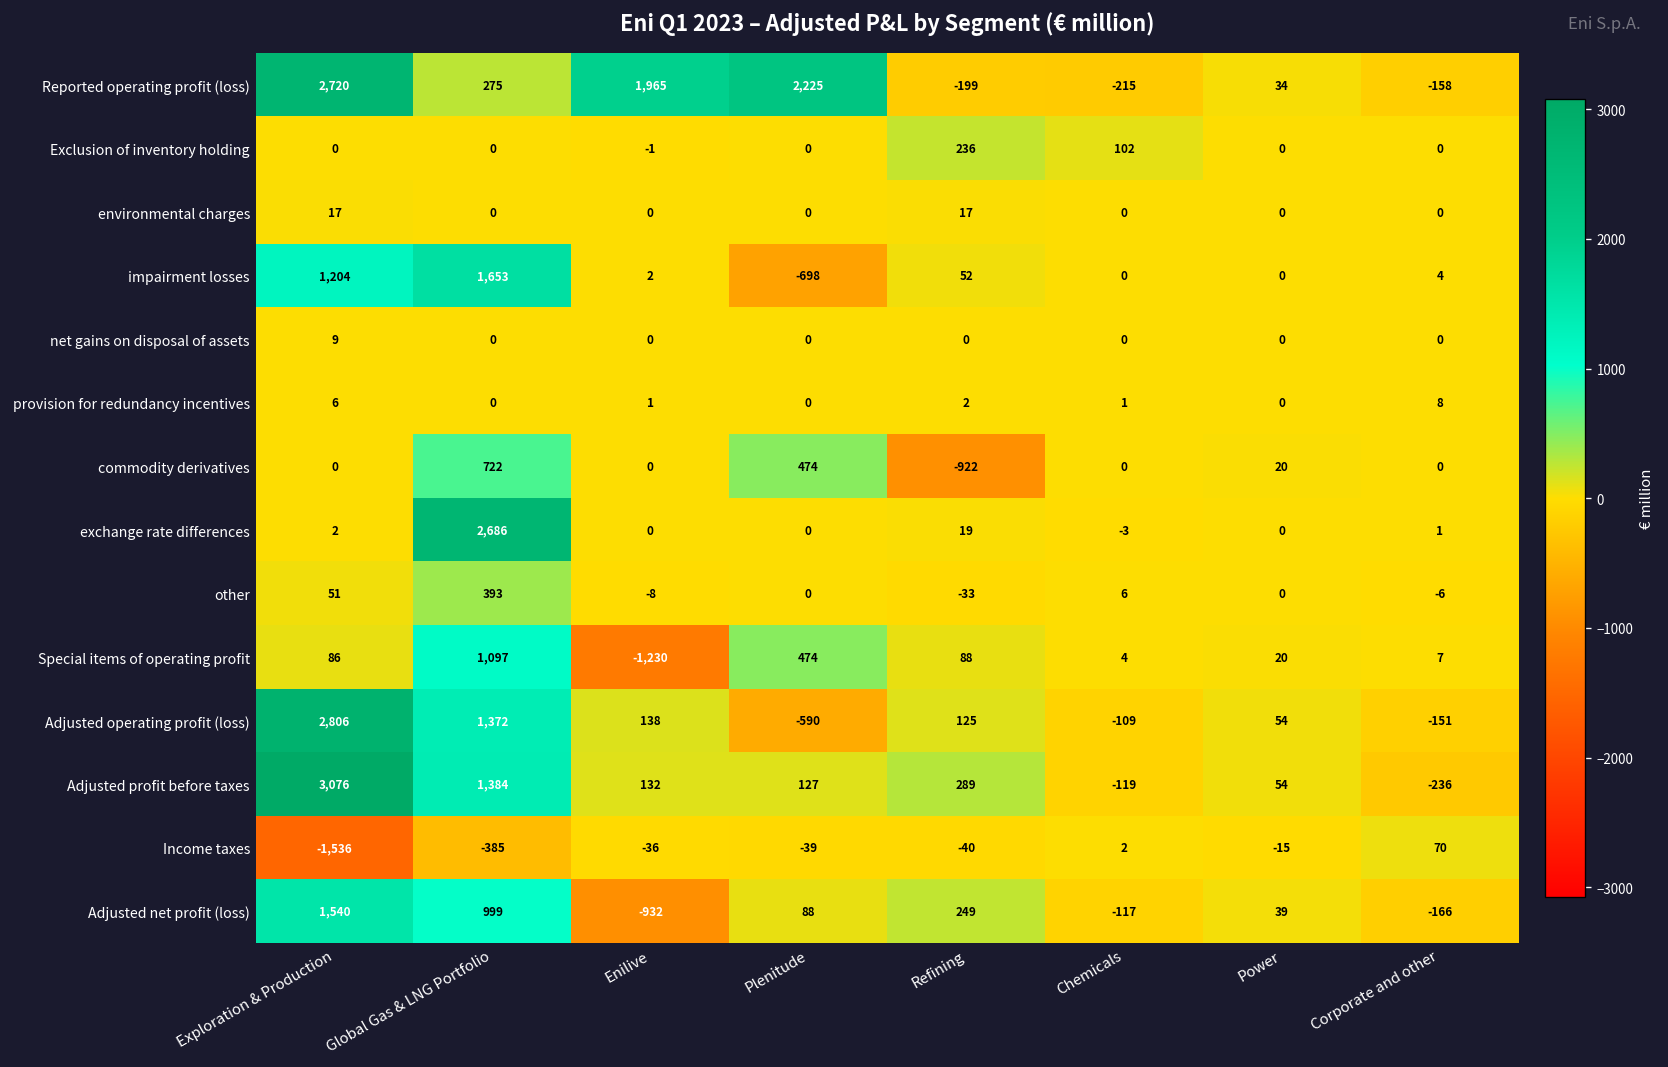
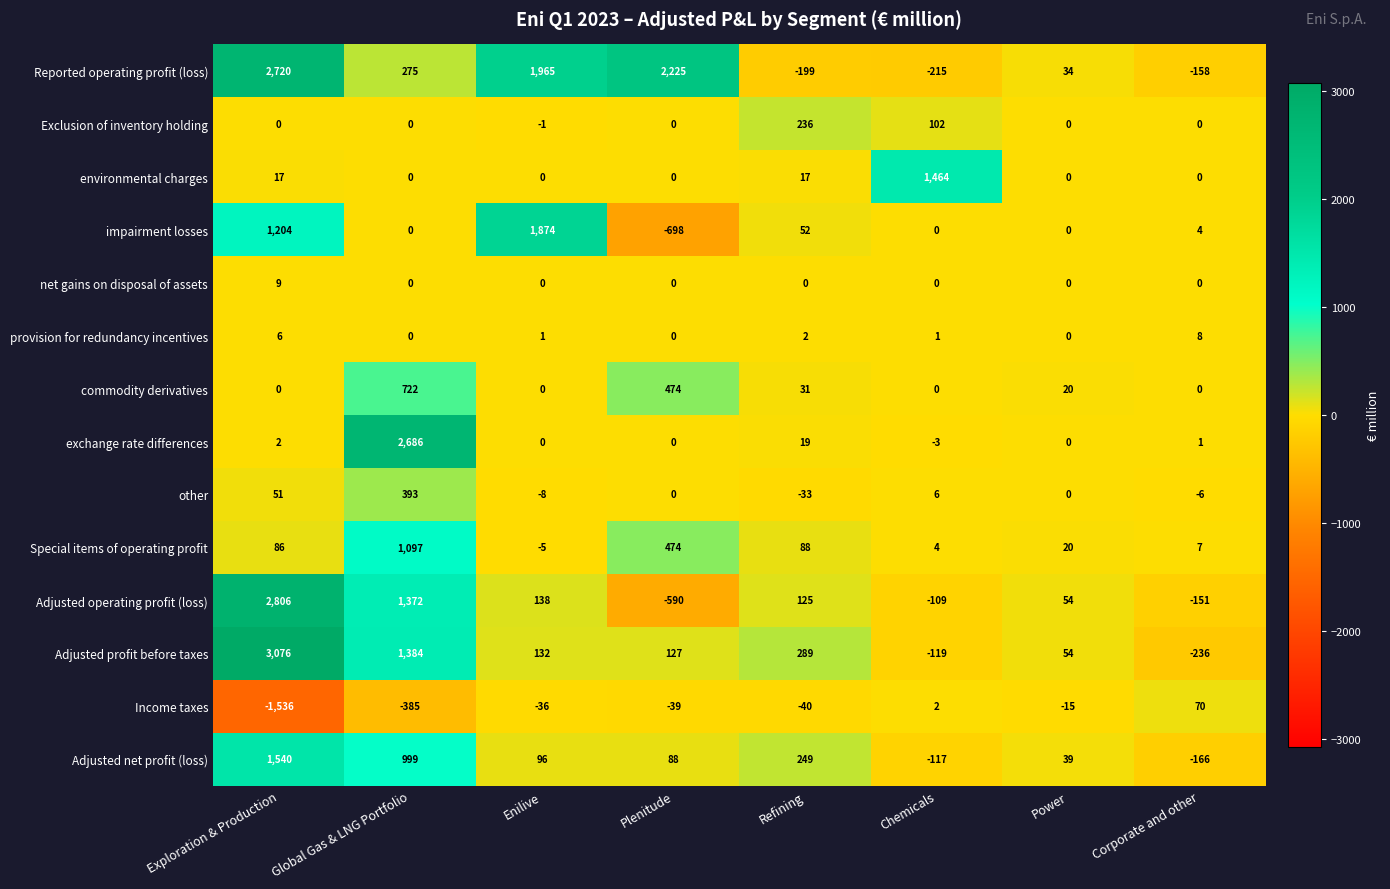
  {
    "Reported operating profit (loss)": {
      "Exploration & Production": "2,720",
      "Global Gas & LNG Portfolio": "275",
      "Enilive": "1,965",
      "Plenitude": "2,225",
      "Refining": "-199",
      "Chemicals": "-215",
      "Power": "34",
      "Corporate and other": "-158"
    },
    "Exclusion of inventory holding": {
      "Exploration & Production": "0",
      "Global Gas & LNG Portfolio": "0",
      "Enilive": "-1",
      "Plenitude": "0",
      "Refining": "236",
      "Chemicals": "102",
      "Power": "0",
      "Corporate and other": "0"
    },
    "environmental charges": {
      "Exploration & Production": "17",
      "Global Gas & LNG Portfolio": "0",
      "Enilive": "0",
      "Plenitude": "0",
      "Refining": "17",
-     "Chemicals": "0",
+     "Chemicals": "1,464",
      "Power": "0",
      "Corporate and other": "0"
    },
    "impairment losses": {
      "Exploration & Production": "1,204",
-     "Global Gas & LNG Portfolio": "1,653",
-     "Enilive": "2",
+     "Global Gas & LNG Portfolio": "0",
+     "Enilive": "1,874",
      "Plenitude": "-698",
      "Refining": "52",
      "Chemicals": "0",
      "Power": "0",
      "Corporate and other": "4"
    },
    "net gains on disposal of assets": {
      "Exploration & Production": "9",
      "Global Gas & LNG Portfolio": "0",
      "Enilive": "0",
      "Plenitude": "0",
      "Refining": "0",
      "Chemicals": "0",
      "Power": "0",
      "Corporate and other": "0"
    },
    "provision for redundancy incentives": {
      "Exploration & Production": "6",
      "Global Gas & LNG Portfolio": "0",
      "Enilive": "1",
      "Plenitude": "0",
      "Refining": "2",
      "Chemicals": "1",
      "Power": "0",
      "Corporate and other": "8"
    },
    "commodity derivatives": {
      "Exploration & Production": "0",
      "Global Gas & LNG Portfolio": "722",
      "Enilive": "0",
      "Plenitude": "474",
-     "Refining": "-922",
+     "Refining": "31",
      "Chemicals": "0",
      "Power": "20",
      "Corporate and other": "0"
    },
    "exchange rate differences": {
      "Exploration & Production": "2",
      "Global Gas & LNG Portfolio": "2,686",
      "Enilive": "0",
      "Plenitude": "0",
      "Refining": "19",
      "Chemicals": "-3",
      "Power": "0",
      "Corporate and other": "1"
    },
    "other": {
      "Exploration & Production": "51",
      "Global Gas & LNG Portfolio": "393",
      "Enilive": "-8",
      "Plenitude": "0",
      "Refining": "-33",
      "Chemicals": "6",
      "Power": "0",
      "Corporate and other": "-6"
    },
    "Special items of operating profit": {
      "Exploration & Production": "86",
      "Global Gas & LNG Portfolio": "1,097",
-     "Enilive": "-1,230",
+     "Enilive": "-5",
      "Plenitude": "474",
      "Refining": "88",
      "Chemicals": "4",
      "Power": "20",
      "Corporate and other": "7"
    },
    "Adjusted operating profit (loss)": {
      "Exploration & Production": "2,806",
      "Global Gas & LNG Portfolio": "1,372",
      "Enilive": "138",
      "Plenitude": "-590",
      "Refining": "125",
      "Chemicals": "-109",
      "Power": "54",
      "Corporate and other": "-151"
    },
    "Adjusted profit before taxes": {
      "Exploration & Production": "3,076",
      "Global Gas & LNG Portfolio": "1,384",
      "Enilive": "132",
      "Plenitude": "127",
      "Refining": "289",
      "Chemicals": "-119",
      "Power": "54",
      "Corporate and other": "-236"
    },
    "Income taxes": {
      "Exploration & Production": "-1,536",
      "Global Gas & LNG Portfolio": "-385",
      "Enilive": "-36",
      "Plenitude": "-39",
      "Refining": "-40",
      "Chemicals": "2",
      "Power": "-15",
      "Corporate and other": "70"
    },
    "Adjusted net profit (loss)": {
      "Exploration & Production": "1,540",
      "Global Gas & LNG Portfolio": "999",
-     "Enilive": "-932",
+     "Enilive": "96",
      "Plenitude": "88",
      "Refining": "249",
      "Chemicals": "-117",
      "Power": "39",
      "Corporate and other": "-166"
    }
  }
